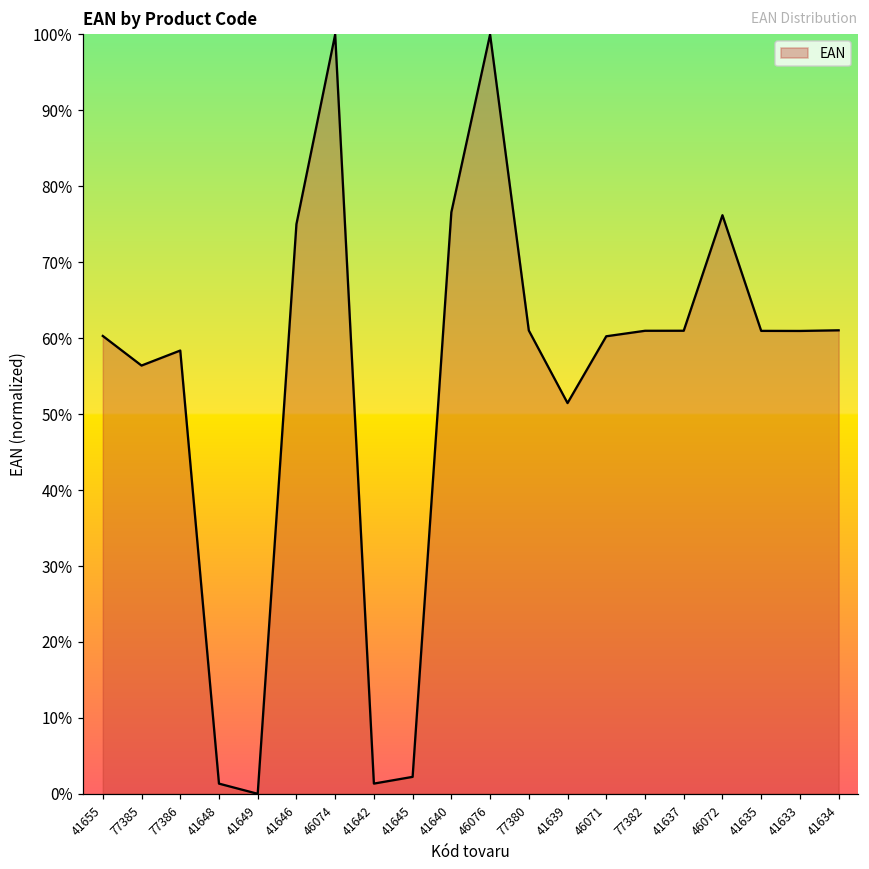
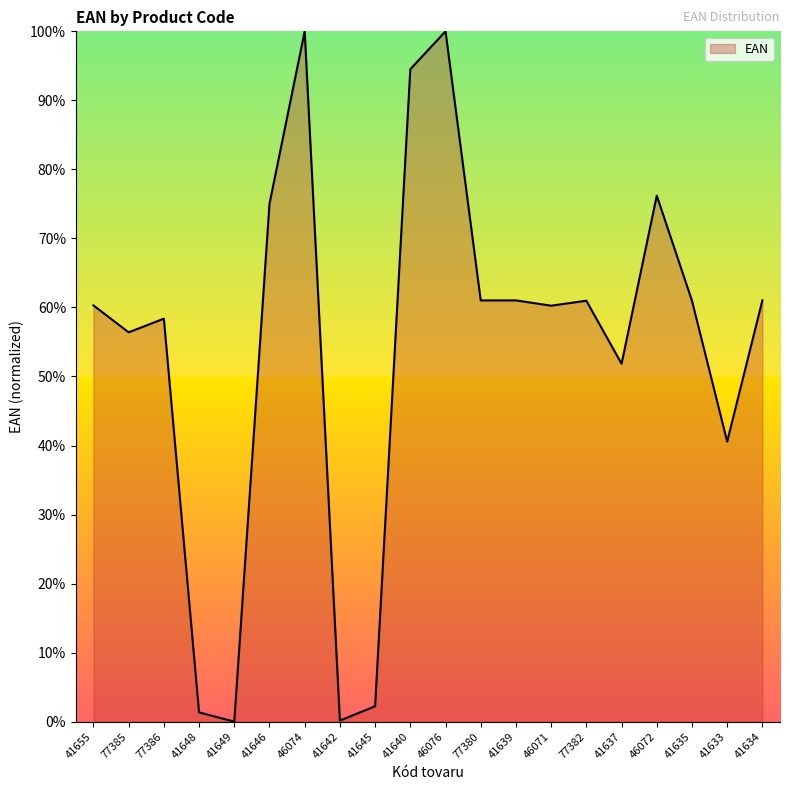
  {
    "41655": "60%",
    "77385": "56%",
    "77386": "58%",
    "41648": "1%",
    "41649": "0%",
    "41646": "75%",
    "46074": "100%",
-   "41642": "1%",
+   "41642": "0%",
    "41645": "2%",
-   "41640": "77%",
+   "41640": "95%",
    "46076": "100%",
    "77380": "61%",
-   "41639": "51%",
+   "41639": "61%",
    "46071": "60%",
    "77382": "61%",
-   "41637": "61%",
+   "41637": "52%",
    "46072": "76%",
    "41635": "61%",
-   "41633": "61%",
+   "41633": "41%",
    "41634": "61%"
  }
